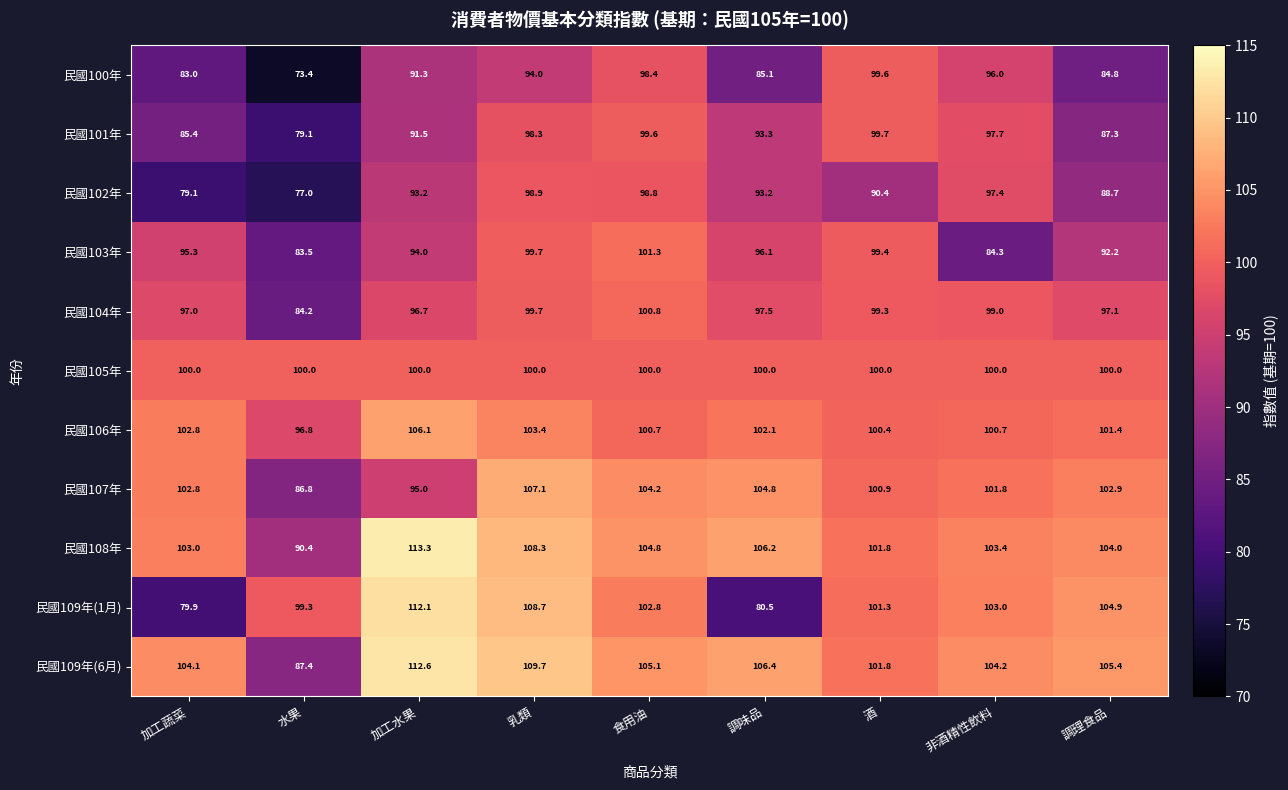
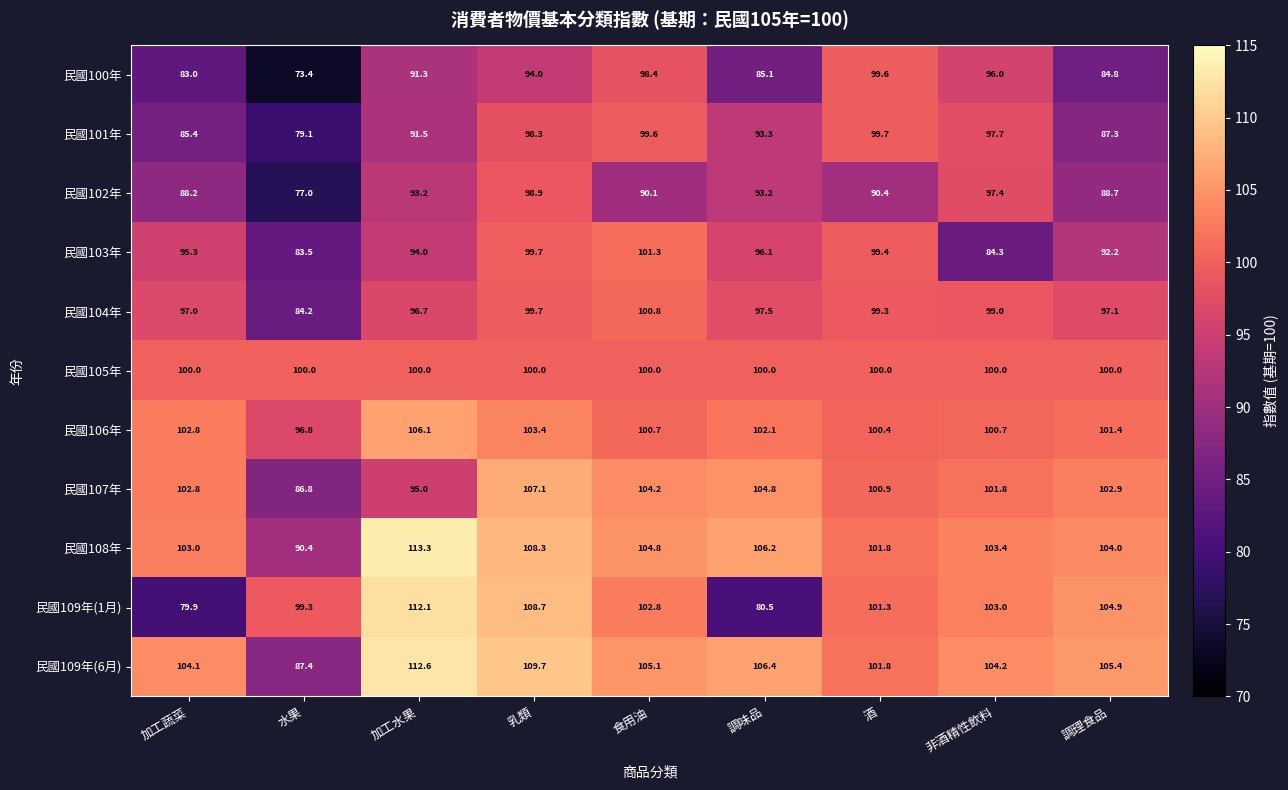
  {
    "民國100年": {
      "加工蔬菜": 83.0,
      "水果": 73.4,
      "加工水果": 91.3,
      "乳類": 94.0,
      "食用油": 98.4,
      "調味品": 85.1,
      "酒": 99.6,
      "非酒精性飲料": 96.0,
      "調理食品": 84.8
    },
    "民國101年": {
      "加工蔬菜": 85.4,
      "水果": 79.1,
      "加工水果": 91.5,
      "乳類": 98.3,
      "食用油": 99.6,
      "調味品": 93.3,
      "酒": 99.7,
      "非酒精性飲料": 97.7,
      "調理食品": 87.3
    },
    "民國102年": {
-     "加工蔬菜": 79.1,
+     "加工蔬菜": 88.2,
      "水果": 77.0,
      "加工水果": 93.2,
      "乳類": 98.9,
-     "食用油": 98.8,
+     "食用油": 90.1,
      "調味品": 93.2,
      "酒": 90.4,
      "非酒精性飲料": 97.4,
      "調理食品": 88.7
    },
    "民國103年": {
      "加工蔬菜": 95.3,
      "水果": 83.5,
      "加工水果": 94.0,
      "乳類": 99.7,
      "食用油": 101.3,
      "調味品": 96.1,
      "酒": 99.4,
      "非酒精性飲料": 84.3,
      "調理食品": 92.2
    },
    "民國104年": {
      "加工蔬菜": 97.0,
      "水果": 84.2,
      "加工水果": 96.7,
      "乳類": 99.7,
      "食用油": 100.8,
      "調味品": 97.5,
      "酒": 99.3,
      "非酒精性飲料": 99.0,
      "調理食品": 97.1
    },
    "民國105年": {
      "加工蔬菜": 100.0,
      "水果": 100.0,
      "加工水果": 100.0,
      "乳類": 100.0,
      "食用油": 100.0,
      "調味品": 100.0,
      "酒": 100.0,
      "非酒精性飲料": 100.0,
      "調理食品": 100.0
    },
    "民國106年": {
      "加工蔬菜": 102.8,
      "水果": 96.8,
      "加工水果": 106.1,
      "乳類": 103.4,
      "食用油": 100.7,
      "調味品": 102.1,
      "酒": 100.4,
      "非酒精性飲料": 100.7,
      "調理食品": 101.4
    },
    "民國107年": {
      "加工蔬菜": 102.8,
      "水果": 86.8,
      "加工水果": 95.0,
      "乳類": 107.1,
      "食用油": 104.2,
      "調味品": 104.8,
      "酒": 100.9,
      "非酒精性飲料": 101.8,
      "調理食品": 102.9
    },
    "民國108年": {
      "加工蔬菜": 103.0,
      "水果": 90.4,
      "加工水果": 113.3,
      "乳類": 108.3,
      "食用油": 104.8,
      "調味品": 106.2,
      "酒": 101.8,
      "非酒精性飲料": 103.4,
      "調理食品": 104.0
    },
    "民國109年(1月)": {
      "加工蔬菜": 79.9,
      "水果": 99.3,
      "加工水果": 112.1,
      "乳類": 108.7,
      "食用油": 102.8,
      "調味品": 80.5,
      "酒": 101.3,
      "非酒精性飲料": 103.0,
      "調理食品": 104.9
    },
    "民國109年(6月)": {
      "加工蔬菜": 104.1,
      "水果": 87.4,
      "加工水果": 112.6,
      "乳類": 109.7,
      "食用油": 105.1,
      "調味品": 106.4,
      "酒": 101.8,
      "非酒精性飲料": 104.2,
      "調理食品": 105.4
    }
  }
